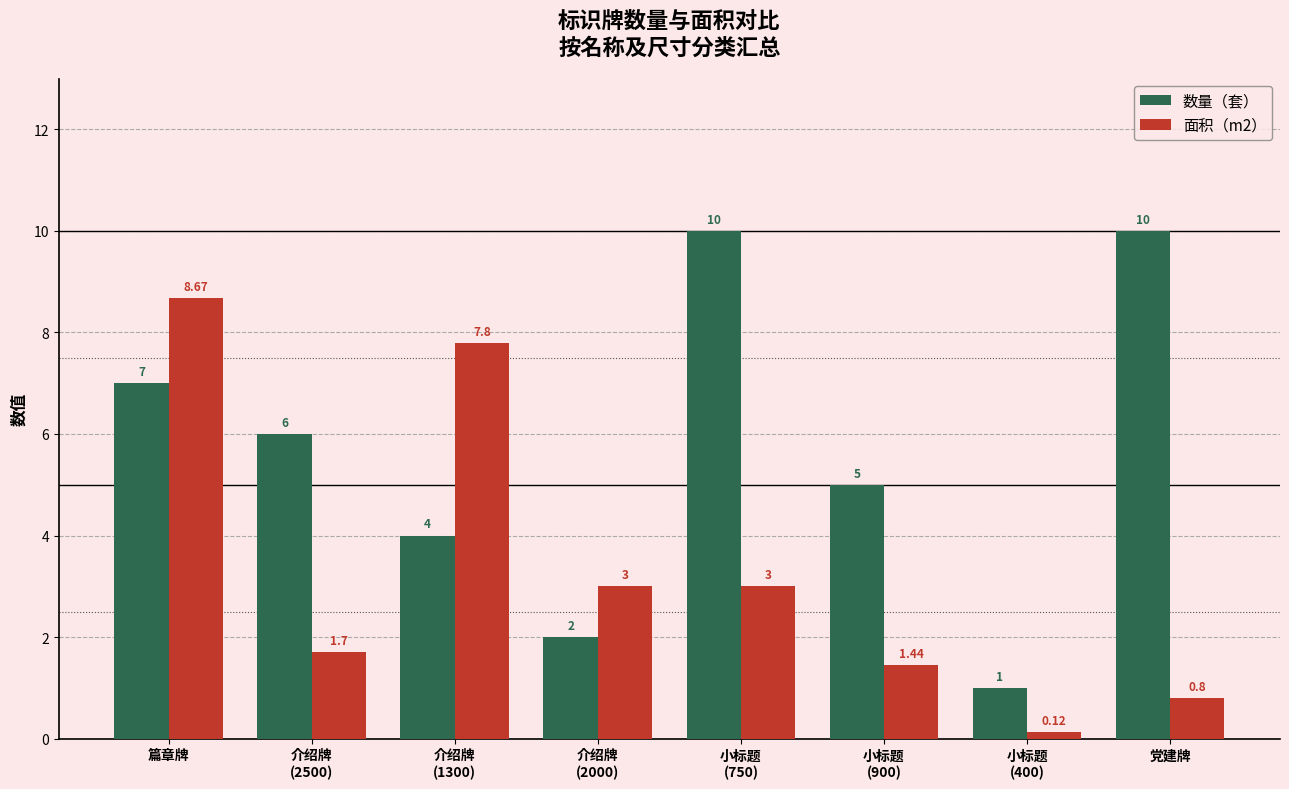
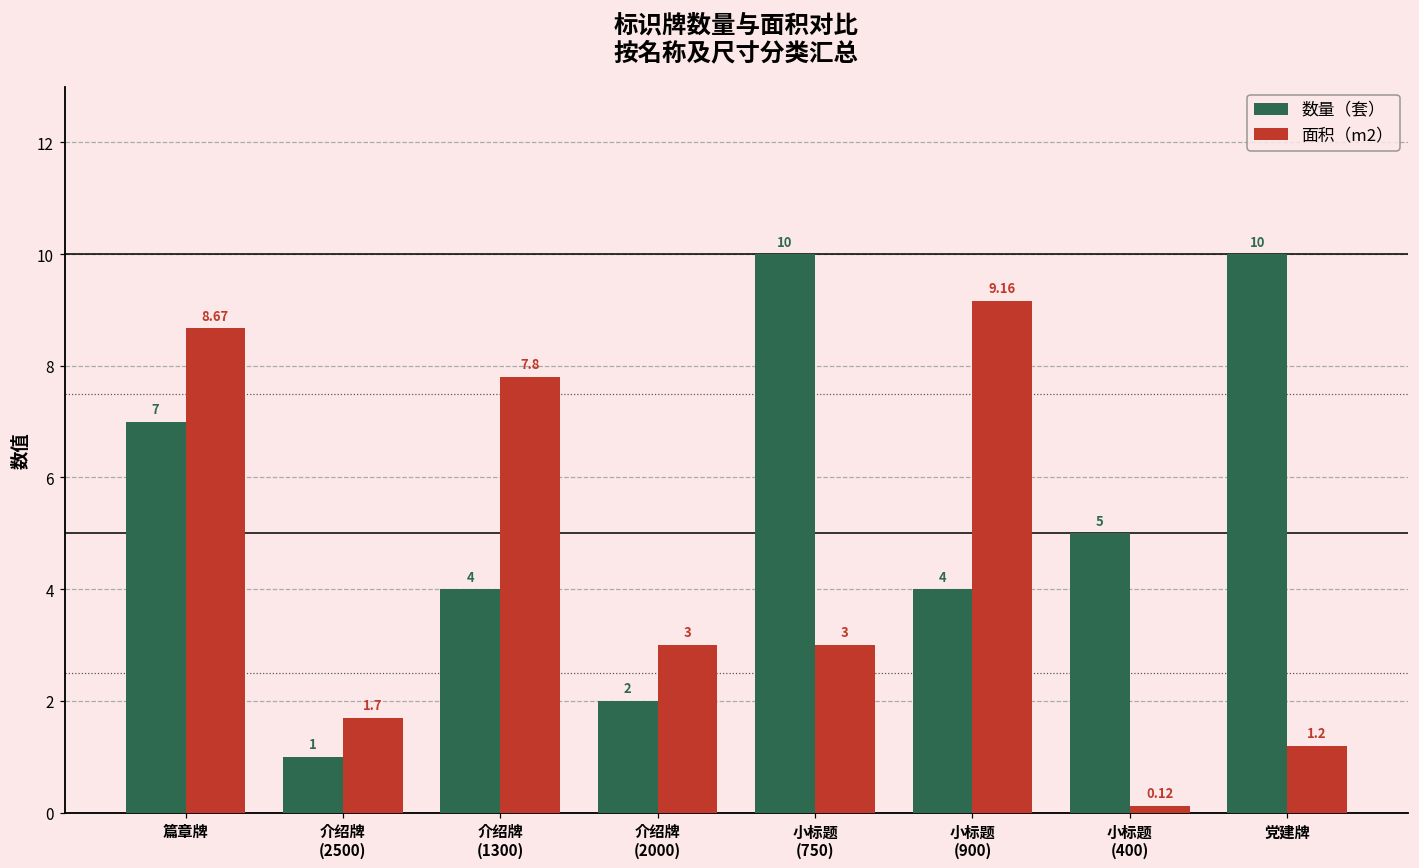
  {
    "数量（套）": {
      "篇章牌": 7,
-     "介绍牌 (2500)": 6,
+     "介绍牌 (2500)": 1,
      "介绍牌 (1300)": 4,
      "介绍牌 (2000)": 2,
      "小标题 (750)": 10,
-     "小标题 (900)": 5,
-     "小标题 (400)": 1,
+     "小标题 (900)": 4,
+     "小标题 (400)": 5,
      "党建牌": 10
    },
    "面积（m2）": {
      "篇章牌": 8.67,
      "介绍牌 (2500)": 1.7,
      "介绍牌 (1300)": 7.8,
      "介绍牌 (2000)": 3,
      "小标题 (750)": 3,
-     "小标题 (900)": 1.44,
+     "小标题 (900)": 9.16,
      "小标题 (400)": 0.12,
-     "党建牌": 0.8
+     "党建牌": 1.2
    }
  }
